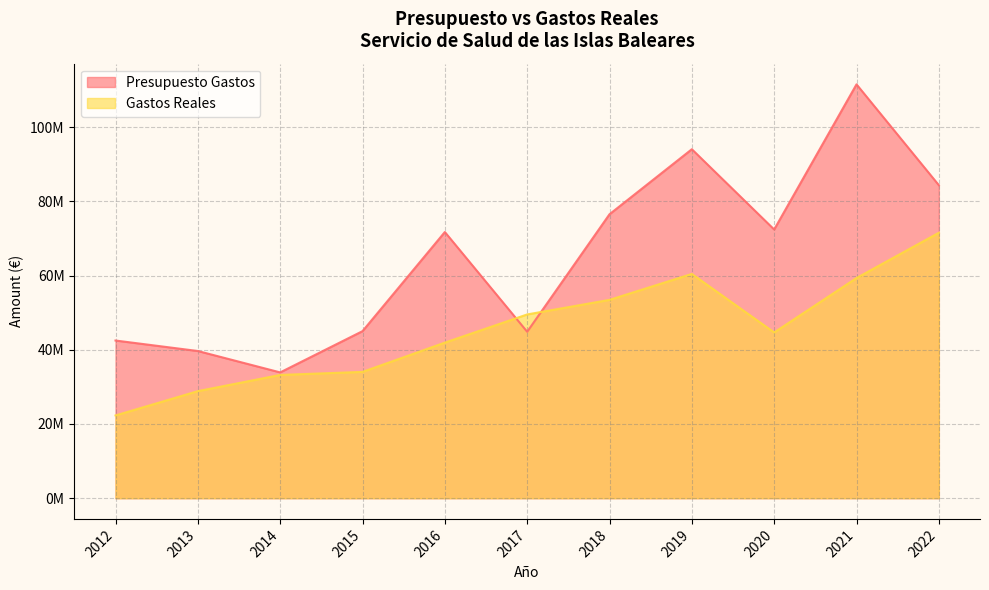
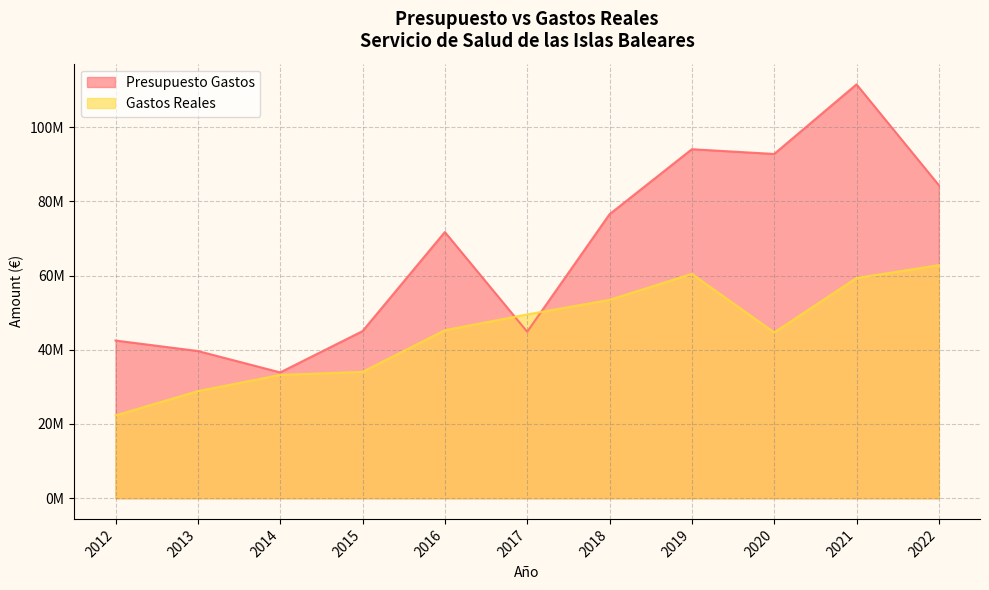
  {
    "Presupuesto Gastos": {
      "2012": 42000000,
      "2013": 40000000,
      "2015": 45000000,
      "2016": 72000000,
      "2017": 45000000,
      "2018": 77000000,
      "2019": 94000000,
-     "2020": 72000000,
+     "2020": 93000000,
      "2021": 112000000,
      "2022": 84000000
    },
    "Gastos Reales": {
      "2012": 22000000,
      "2013": 29000000,
      "2015": 34000000,
-     "2016": 42000000,
+     "2016": 45000000,
      "2017": 50000000,
      "2018": 53000000,
      "2019": 60000000,
      "2020": 45000000,
      "2021": 59000000,
-     "2022": 72000000
+     "2022": 63000000
    }
  }
